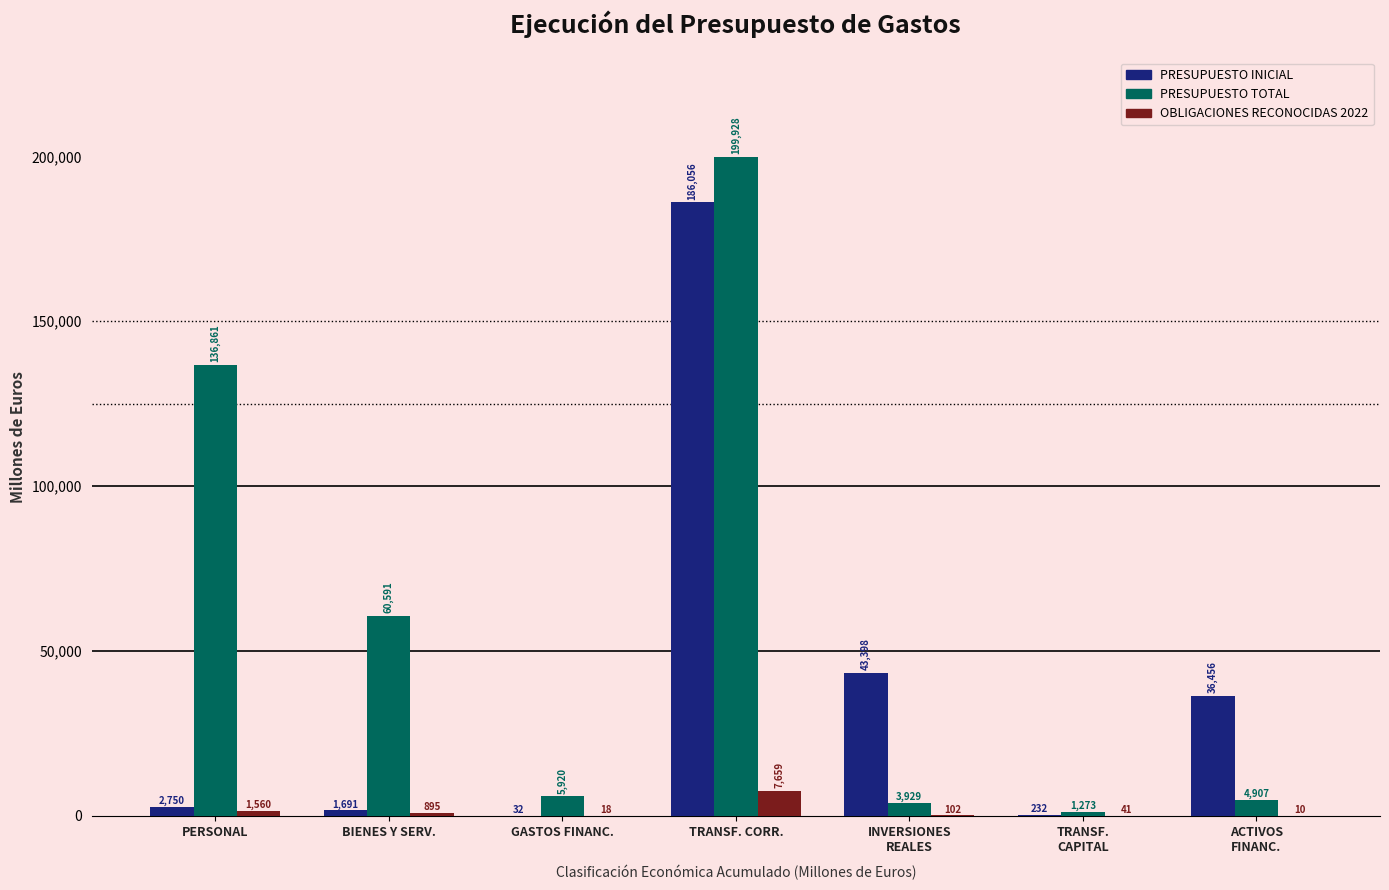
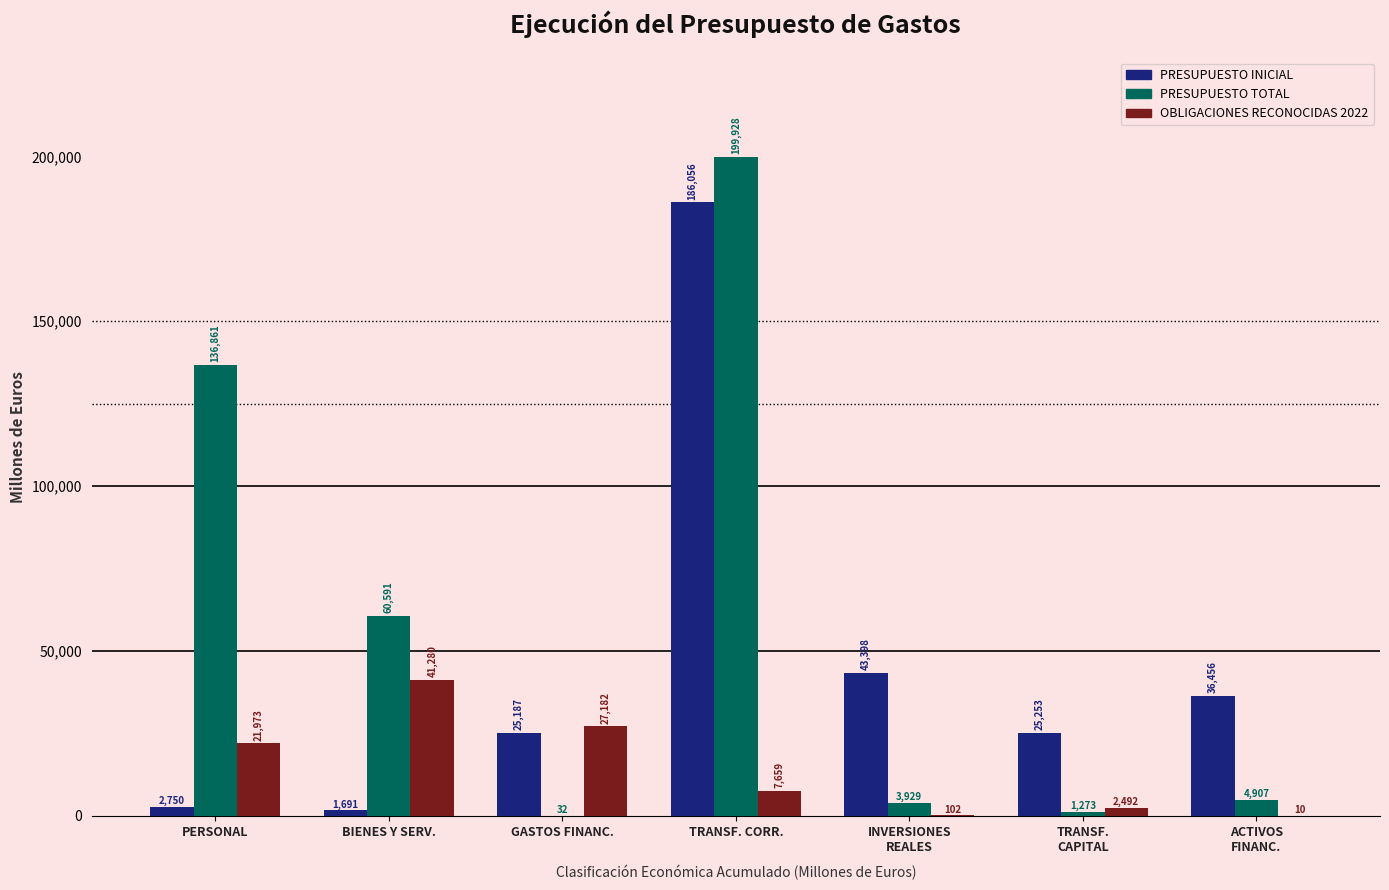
  {
    "PRESUPUESTO INICIAL": {
      "PERSONAL": "2,750",
      "BIENES Y SERV.": "1,691",
-     "GASTOS FINANC.": "32",
+     "GASTOS FINANC.": "25,187",
      "TRANSF. CORR.": "186,056",
      "INVERSIONES REALES": "43,398",
-     "TRANSF. CAPITAL": "232",
+     "TRANSF. CAPITAL": "25,253",
      "ACTIVOS FINANC.": "36,456"
    },
    "PRESUPUESTO TOTAL": {
      "PERSONAL": "136,861",
      "BIENES Y SERV.": "60,591",
-     "GASTOS FINANC.": "5,920",
+     "GASTOS FINANC.": "32",
      "TRANSF. CORR.": "199,928",
      "INVERSIONES REALES": "3,929",
      "TRANSF. CAPITAL": "1,273",
      "ACTIVOS FINANC.": "4,907"
    },
    "OBLIGACIONES RECONOCIDAS 2022": {
-     "PERSONAL": "1,560",
-     "BIENES Y SERV.": "895",
-     "GASTOS FINANC.": "18",
+     "PERSONAL": "21,973",
+     "BIENES Y SERV.": "41,280",
+     "GASTOS FINANC.": "27,182",
      "TRANSF. CORR.": "7,659",
      "INVERSIONES REALES": "102",
-     "TRANSF. CAPITAL": "41",
+     "TRANSF. CAPITAL": "2,492",
      "ACTIVOS FINANC.": "10"
    }
  }
